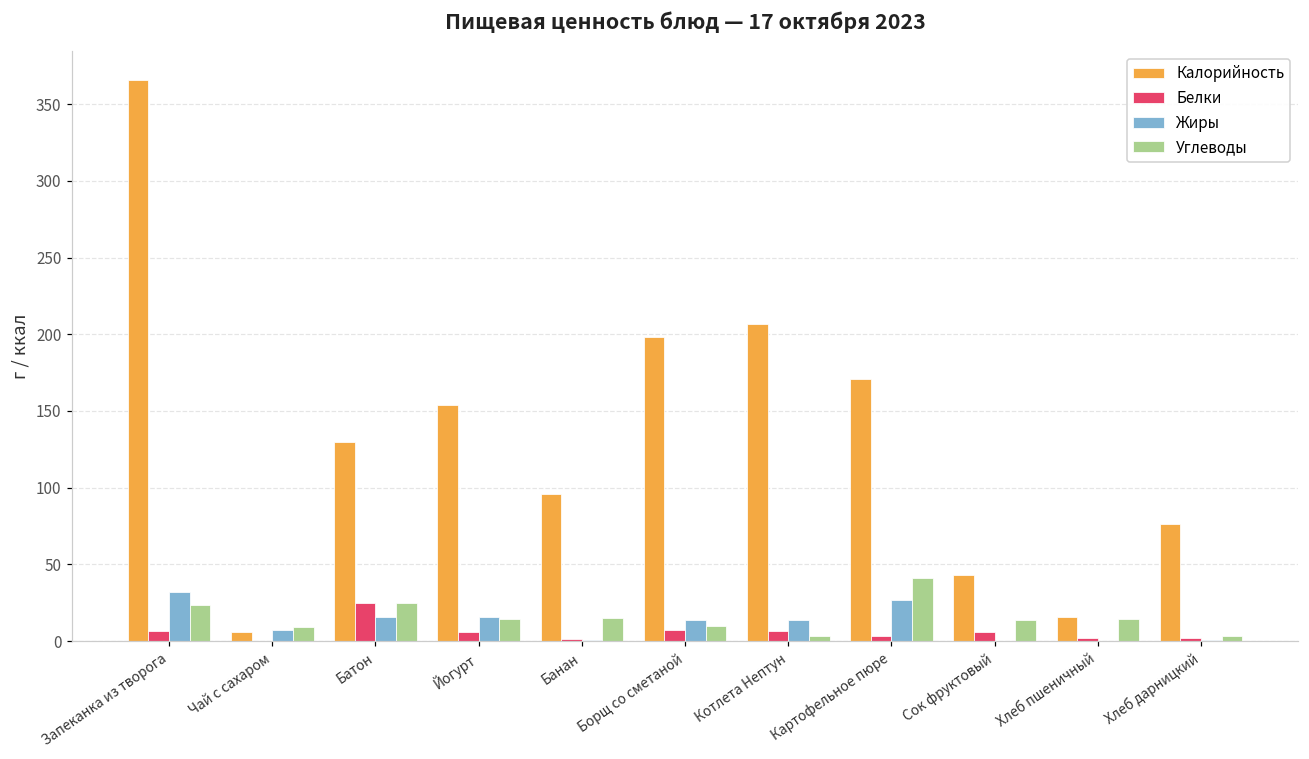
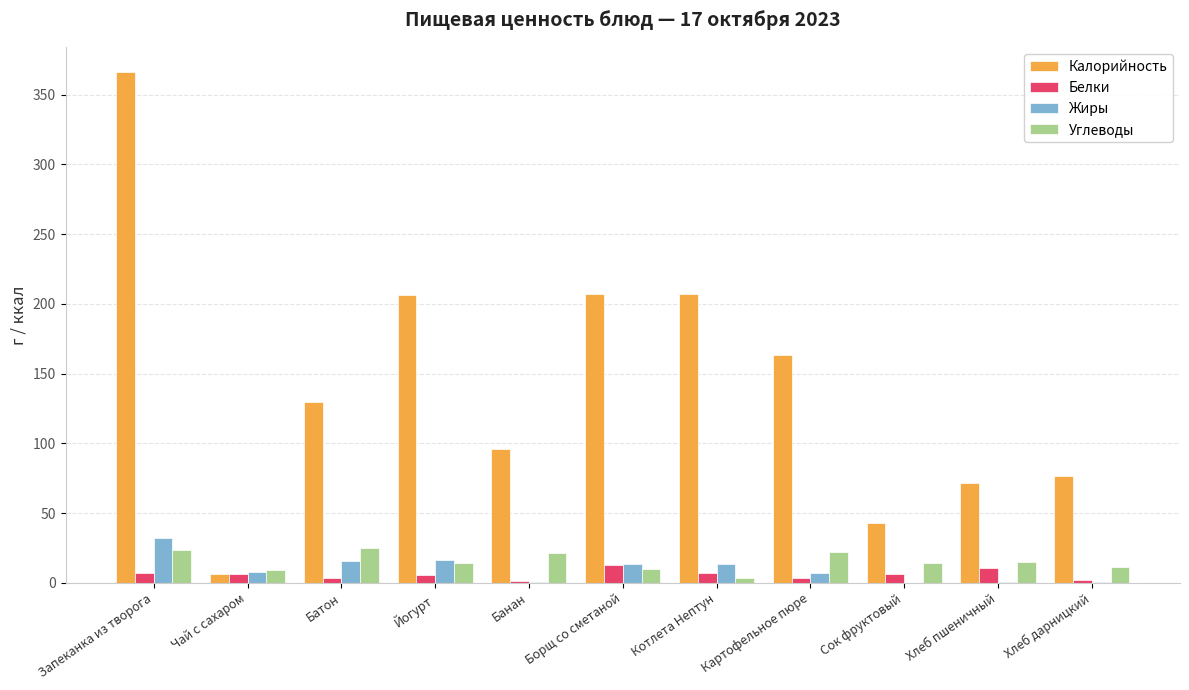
  {
    "Калорийность": {
      "Запеканка из творога": 366,
      "Чай с сахаром": 6,
      "Батон": 130,
-     "Йогурт": 154,
+     "Йогурт": 206,
      "Банан": 96,
-     "Борщ со сметаной": 198,
+     "Борщ со сметаной": 207,
      "Котлета Нептун": 207,
-     "Картофельное пюре": 171,
+     "Картофельное пюре": 164,
      "Сок фруктовый": 43,
-     "Хлеб пшеничный": 16,
+     "Хлеб пшеничный": 71,
      "Хлеб дарницкий": 76
    },
    "Белки": {
      "Запеканка из творога": 7,
-     "Чай с сахаром": 0,
-     "Батон": 25,
+     "Чай с сахаром": 6,
+     "Батон": 4,
      "Йогурт": 6,
-     "Борщ со сметаной": 7,
+     "Борщ со сметаной": 13,
      "Котлета Нептун": 7,
      "Картофельное пюре": 3,
      "Сок фруктовый": 6,
-     "Хлеб пшеничный": 2,
+     "Хлеб пшеничный": 11,
      "Хлеб дарницкий": 2
    },
    "Жиры": {
      "Запеканка из творога": 32,
      "Чай с сахаром": 8,
      "Батон": 16,
      "Йогурт": 16,
      "Борщ со сметаной": 14,
      "Котлета Нептун": 14,
-     "Картофельное пюре": 26,
+     "Картофельное пюре": 7,
      "Сок фруктовый": 0
    },
    "Углеводы": {
      "Запеканка из творога": 23,
      "Чай с сахаром": 9,
      "Батон": 25,
      "Йогурт": 14,
-     "Банан": 15,
+     "Банан": 21,
      "Борщ со сметаной": 10,
      "Котлета Нептун": 3,
-     "Картофельное пюре": 41,
+     "Картофельное пюре": 22,
      "Сок фруктовый": 14,
      "Хлеб пшеничный": 15,
-     "Хлеб дарницкий": 3
+     "Хлеб дарницкий": 11
    }
  }
